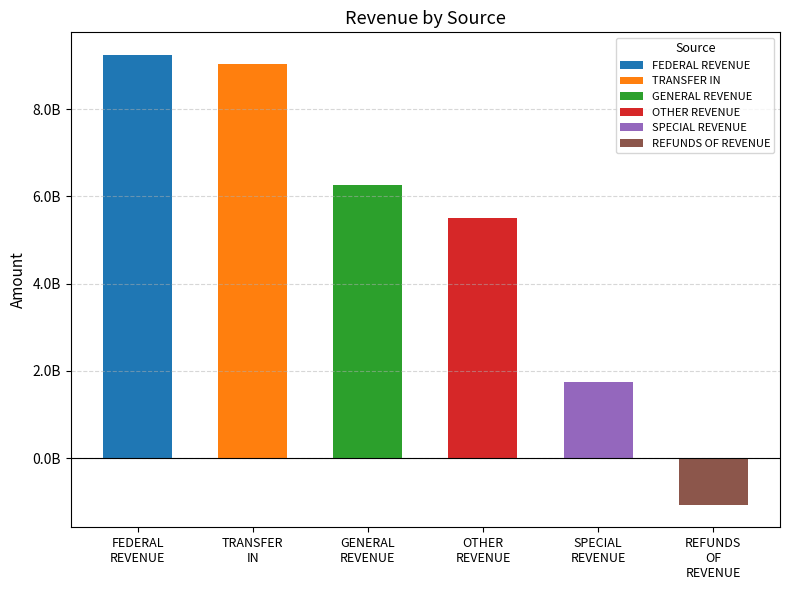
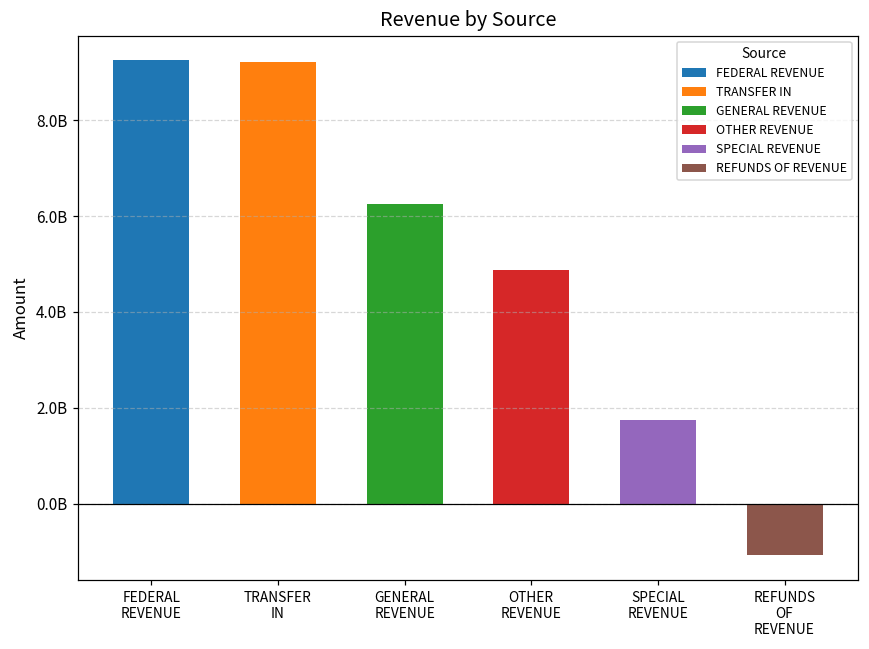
  {
    "FEDERAL REVENUE": 9200000000,
-   "TRANSFER IN": 9000000000,
+   "TRANSFER IN": 9200000000,
    "GENERAL REVENUE": 6300000000,
-   "OTHER REVENUE": 5500000000,
+   "OTHER REVENUE": 4900000000,
    "SPECIAL REVENUE": 1700000000,
    "REFUNDS OF REVENUE": -1100000000
  }
